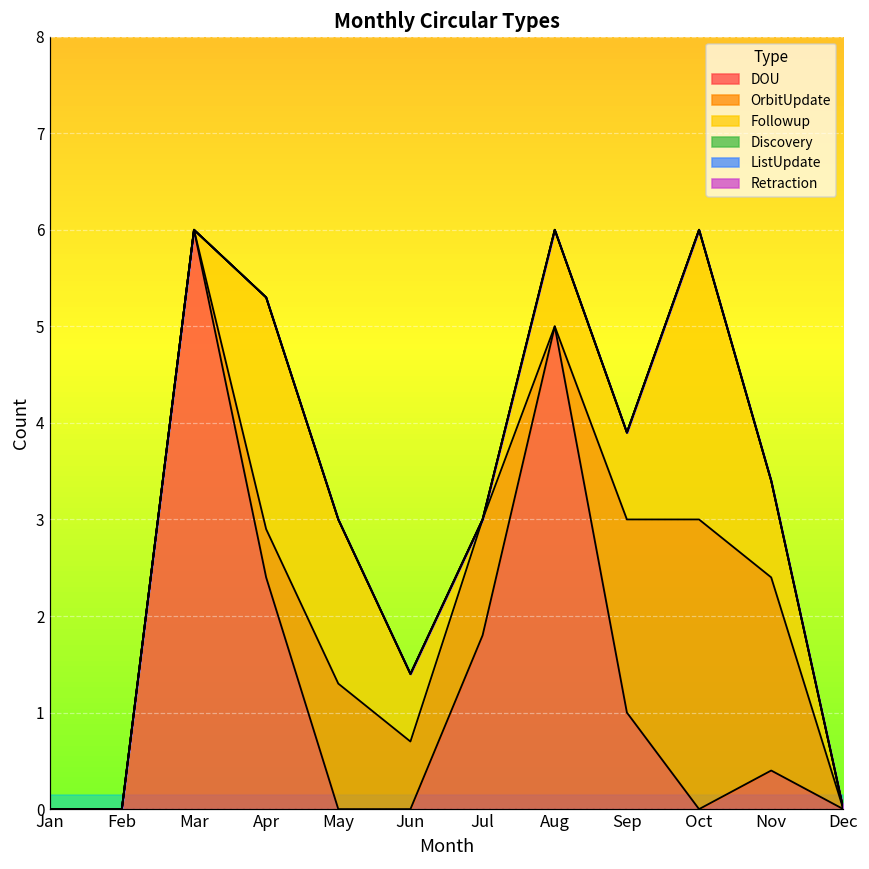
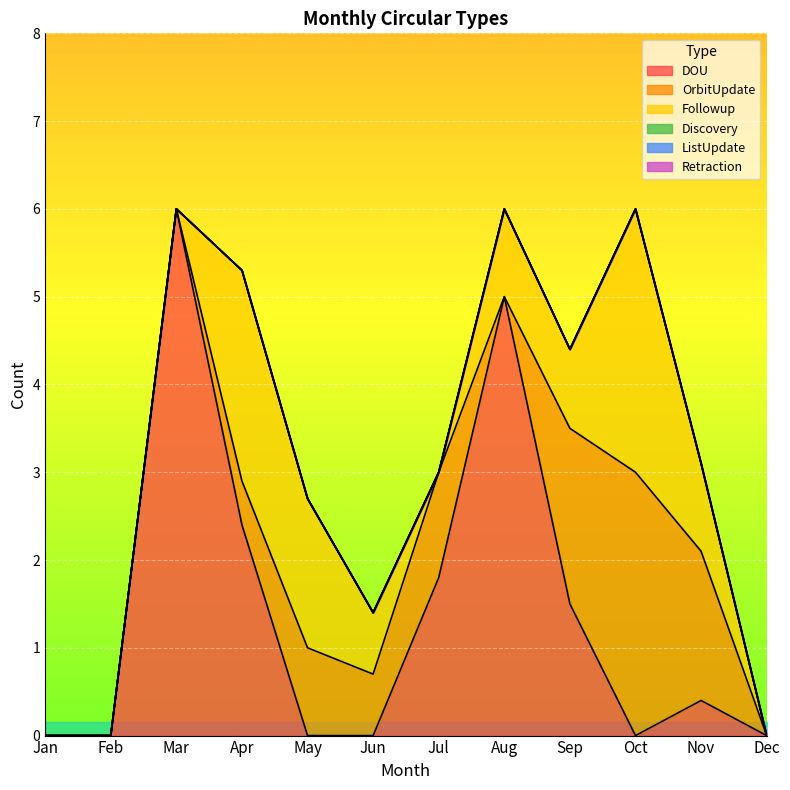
  {
    "DOU": {
      "Apr": 2.4,
      "May": 0.0,
      "Jun": 0.0,
      "Jul": 1.8,
-     "Sep": 1.0,
+     "Sep": 1.5,
      "Oct": 0.0,
      "Nov": 0.4
    },
    "OrbitUpdate": {
      "Apr": 0.5,
-     "May": 1.3,
+     "May": 1.0,
      "Jun": 0.7,
      "Sep": 2.0,
      "Oct": 3.0,
-     "Nov": 2.0
+     "Nov": 1.7
    }
  }
